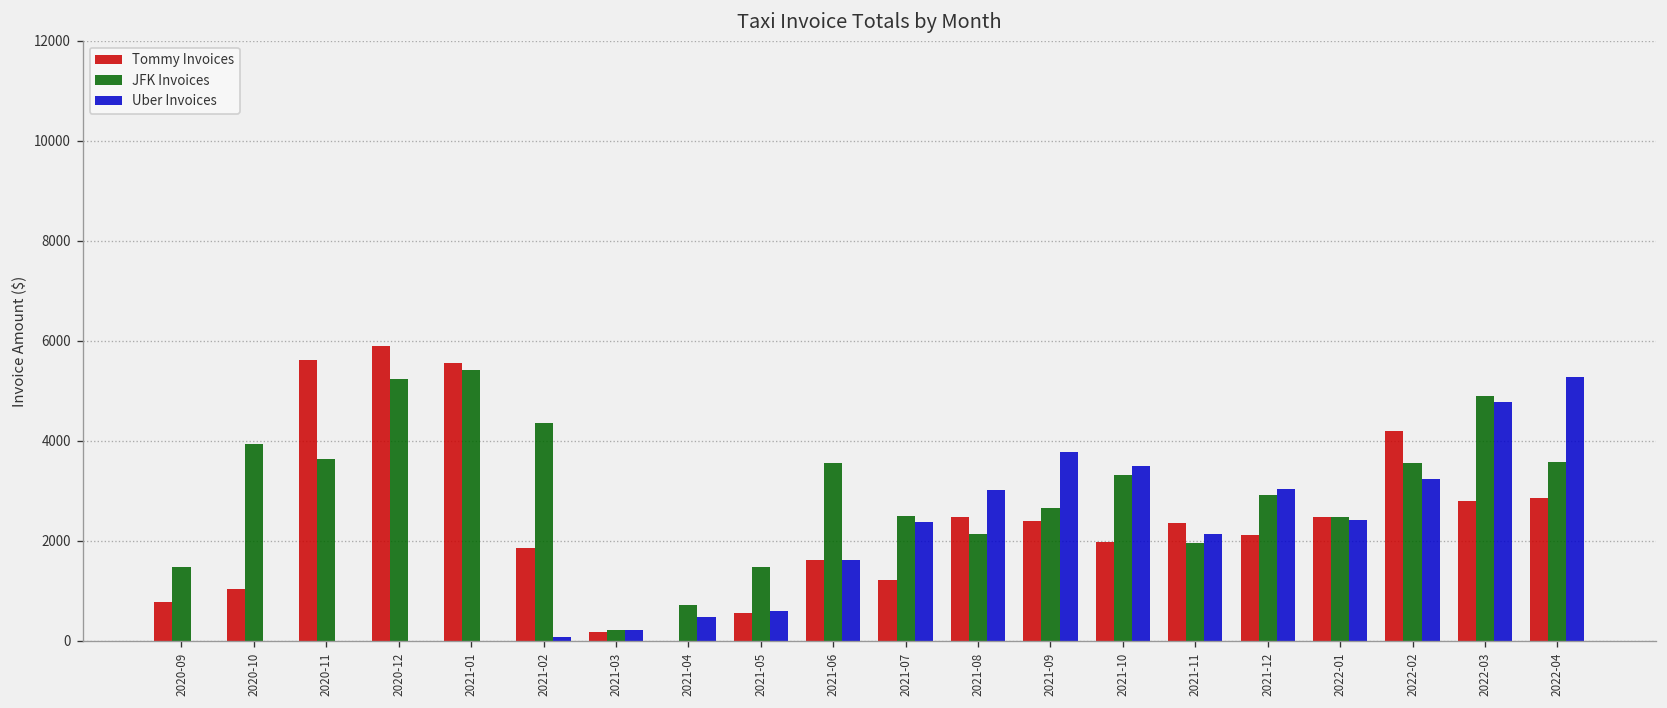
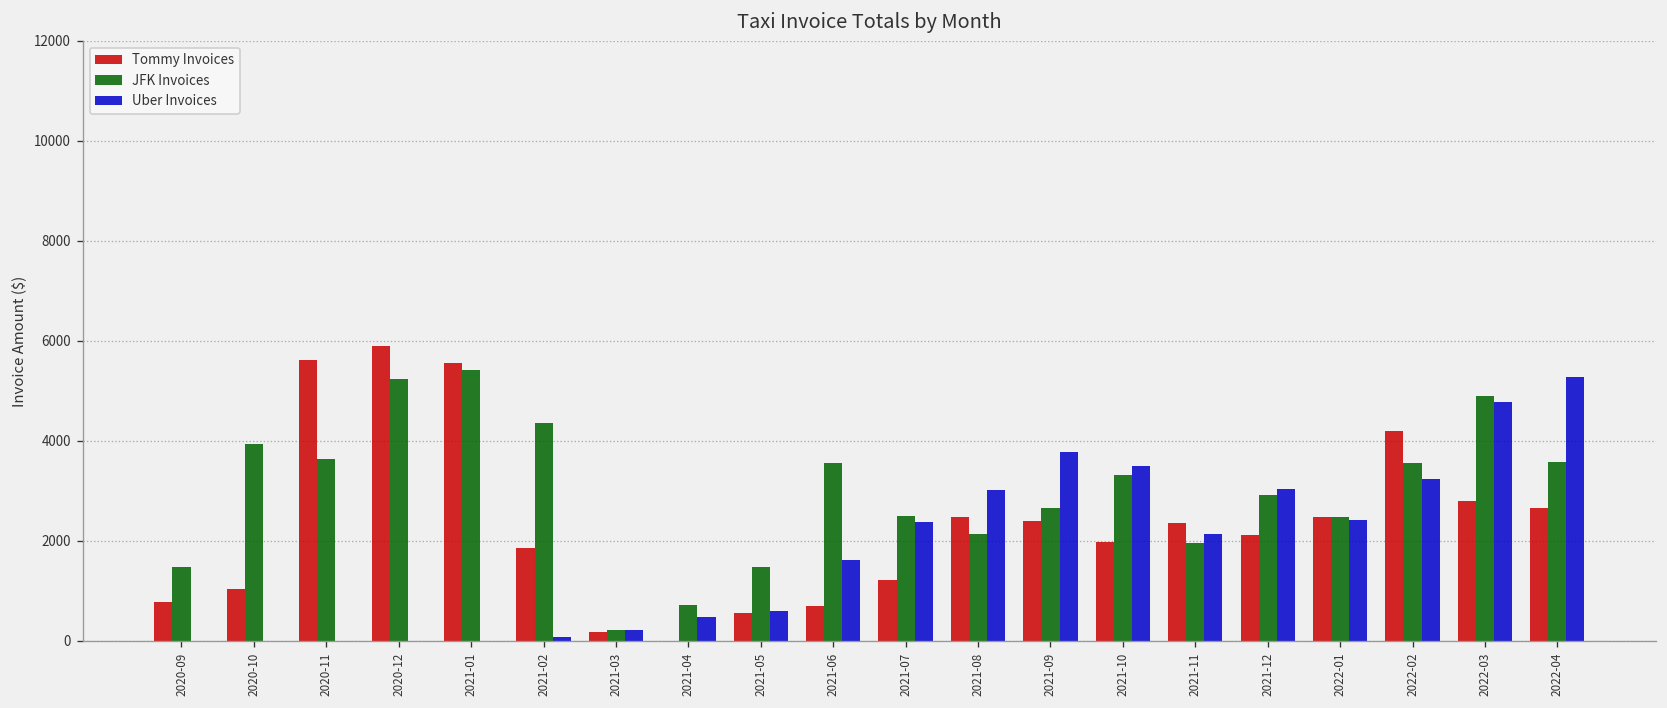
  {
    "Tommy Invoices": {
      "2020-09": 800,
      "2020-10": 1000,
      "2020-11": 5600,
      "2020-12": 5900,
      "2021-01": 5600,
      "2021-02": 1900,
      "2021-03": 200,
      "2021-04": 0,
      "2021-05": 600,
-     "2021-06": 1600,
+     "2021-06": 700,
      "2021-07": 1200,
      "2021-08": 2500,
      "2021-09": 2400,
      "2021-10": 2000,
      "2021-11": 2400,
      "2021-12": 2100,
      "2022-01": 2500,
      "2022-02": 4200,
      "2022-03": 2800,
-     "2022-04": 2900
+     "2022-04": 2700
    },
    "JFK Invoices": {
      "2020-09": 1500,
      "2020-10": 3900,
      "2020-11": 3600,
      "2020-12": 5200,
      "2021-01": 5400,
      "2021-02": 4400,
      "2021-03": 200,
      "2021-04": 700,
      "2021-05": 1500,
      "2021-06": 3600,
      "2021-07": 2500,
      "2021-08": 2100,
      "2021-09": 2700,
      "2021-10": 3300,
      "2021-11": 2000,
      "2021-12": 2900,
      "2022-01": 2500,
      "2022-02": 3600,
      "2022-03": 4900,
      "2022-04": 3600
    },
    "Uber Invoices": {
      "2020-09": 0,
      "2020-10": 0,
      "2020-11": 0,
      "2020-12": 0,
      "2021-01": 0,
      "2021-02": 100,
      "2021-03": 200,
      "2021-04": 500,
      "2021-05": 600,
      "2021-06": 1600,
      "2021-07": 2400,
      "2021-08": 3000,
      "2021-09": 3800,
      "2021-10": 3500,
      "2021-11": 2100,
      "2021-12": 3000,
      "2022-01": 2400,
      "2022-02": 3200,
      "2022-03": 4800,
      "2022-04": 5300
    }
  }
